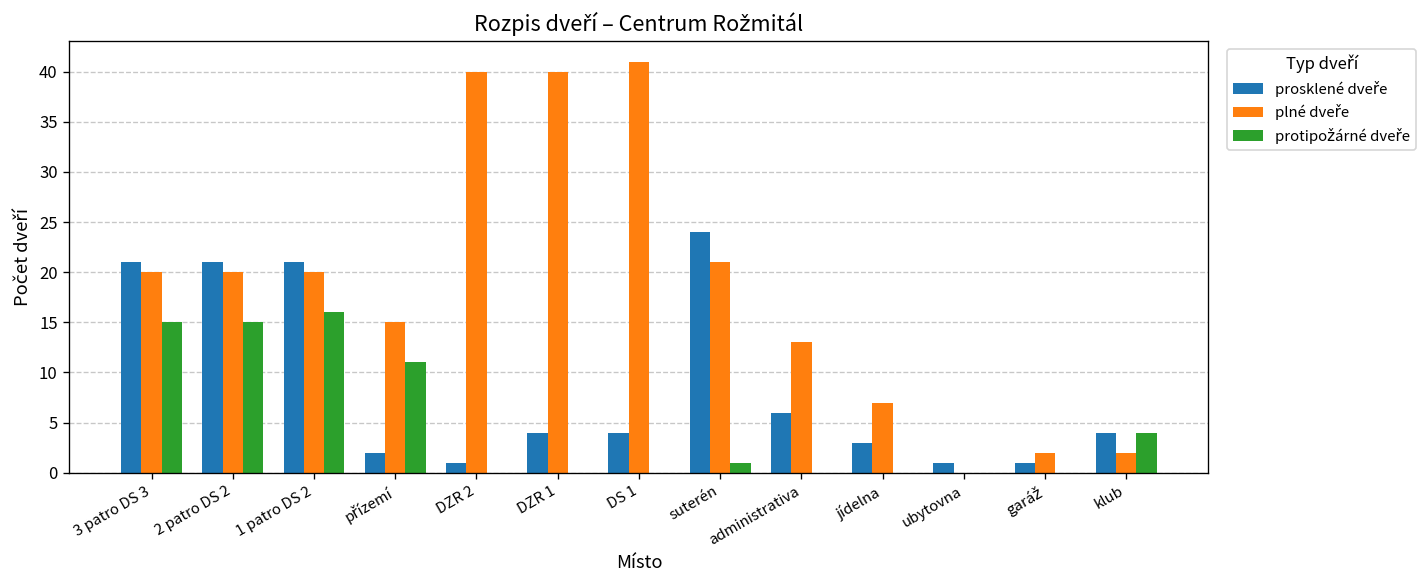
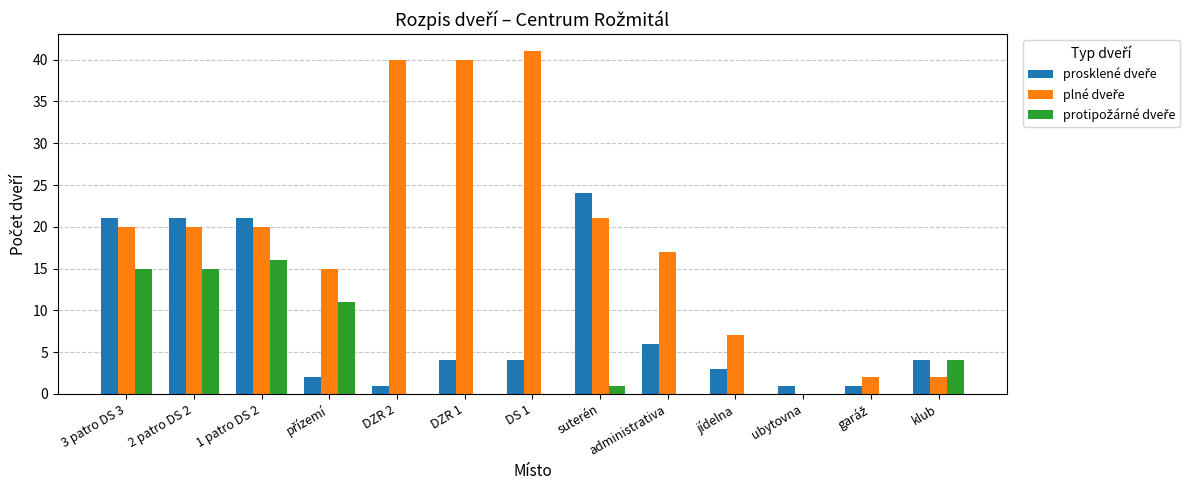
  {
    "prosklené dveře": {
      "3 patro DS 3": 21,
      "2 patro DS 2": 21,
      "1 patro DS 2": 21,
      "přízemí": 2,
      "DZR 2": 1,
      "DZR 1": 4,
      "DS 1": 4,
      "suterén": 24,
      "administrativa": 6,
      "jídelna": 3,
      "ubytovna": 1,
      "garáž": 1,
      "klub": 4
    },
    "plné dveře": {
      "3 patro DS 3": 20,
      "2 patro DS 2": 20,
      "1 patro DS 2": 20,
      "přízemí": 15,
      "DZR 2": 40,
      "DZR 1": 40,
      "DS 1": 41,
      "suterén": 21,
-     "administrativa": 13,
+     "administrativa": 17,
      "jídelna": 7,
      "ubytovna": 0,
      "garáž": 2,
      "klub": 2
    },
    "protipožárné dveře": {
      "3 patro DS 3": 15,
      "2 patro DS 2": 15,
      "1 patro DS 2": 16,
      "přízemí": 11,
      "DZR 2": 0,
      "DZR 1": 0,
      "DS 1": 0,
      "suterén": 1,
      "administrativa": 0,
      "jídelna": 0,
      "ubytovna": 0,
      "garáž": 0,
      "klub": 4
    }
  }
